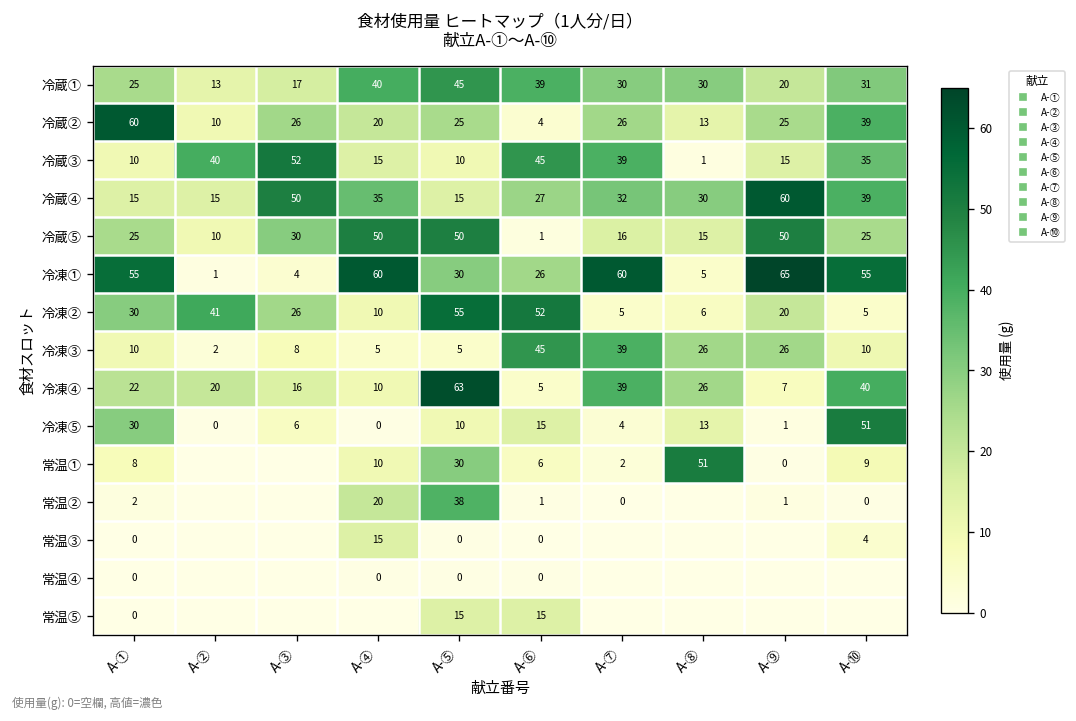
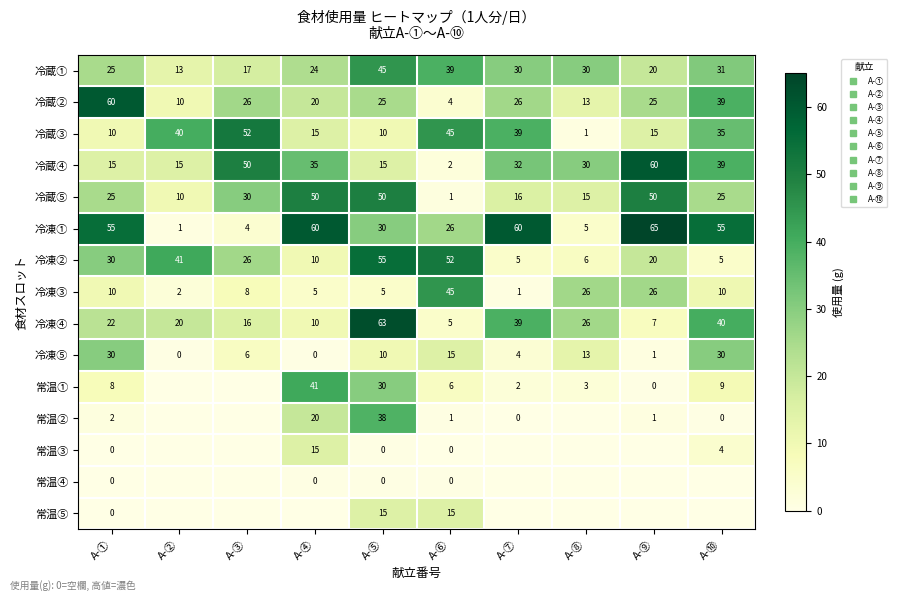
  {
    "冷蔵①": {
      "A-①": 25,
      "A-②": 13,
      "A-③": 17,
-     "A-④": 40,
+     "A-④": 24,
      "A-⑤": 45,
      "A-⑥": 39,
      "A-⑦": 30,
      "A-⑧": 30,
      "A-⑨": 20,
      "A-⑩": 31
    },
    "冷蔵②": {
      "A-①": 60,
      "A-②": 10,
      "A-③": 26,
      "A-④": 20,
      "A-⑤": 25,
      "A-⑥": 4,
      "A-⑦": 26,
      "A-⑧": 13,
      "A-⑨": 25,
      "A-⑩": 39
    },
    "冷蔵③": {
      "A-①": 10,
      "A-②": 40,
      "A-③": 52,
      "A-④": 15,
      "A-⑤": 10,
      "A-⑥": 45,
      "A-⑦": 39,
      "A-⑧": 1,
      "A-⑨": 15,
      "A-⑩": 35
    },
    "冷蔵④": {
      "A-①": 15,
      "A-②": 15,
      "A-③": 50,
      "A-④": 35,
      "A-⑤": 15,
-     "A-⑥": 27,
+     "A-⑥": 2,
      "A-⑦": 32,
      "A-⑧": 30,
      "A-⑨": 60,
      "A-⑩": 39
    },
    "冷蔵⑤": {
      "A-①": 25,
      "A-②": 10,
      "A-③": 30,
      "A-④": 50,
      "A-⑤": 50,
      "A-⑥": 1,
      "A-⑦": 16,
      "A-⑧": 15,
      "A-⑨": 50,
      "A-⑩": 25
    },
    "冷凍①": {
      "A-①": 55,
      "A-②": 1,
      "A-③": 4,
      "A-④": 60,
      "A-⑤": 30,
      "A-⑥": 26,
      "A-⑦": 60,
      "A-⑧": 5,
      "A-⑨": 65,
      "A-⑩": 55
    },
    "冷凍②": {
      "A-①": 30,
      "A-②": 41,
      "A-③": 26,
      "A-④": 10,
      "A-⑤": 55,
      "A-⑥": 52,
      "A-⑦": 5,
      "A-⑧": 6,
      "A-⑨": 20,
      "A-⑩": 5
    },
    "冷凍③": {
      "A-①": 10,
      "A-②": 2,
      "A-③": 8,
      "A-④": 5,
      "A-⑤": 5,
      "A-⑥": 45,
-     "A-⑦": 39,
+     "A-⑦": 1,
      "A-⑧": 26,
      "A-⑨": 26,
      "A-⑩": 10
    },
    "冷凍④": {
      "A-①": 22,
      "A-②": 20,
      "A-③": 16,
      "A-④": 10,
      "A-⑤": 63,
      "A-⑥": 5,
      "A-⑦": 39,
      "A-⑧": 26,
      "A-⑨": 7,
      "A-⑩": 40
    },
    "冷凍⑤": {
      "A-①": 30,
      "A-②": 0,
      "A-③": 6,
      "A-④": 0,
      "A-⑤": 10,
      "A-⑥": 15,
      "A-⑦": 4,
      "A-⑧": 13,
      "A-⑨": 1,
-     "A-⑩": 51
+     "A-⑩": 30
    },
    "常温①": {
      "A-①": 8,
-     "A-④": 10,
+     "A-④": 41,
      "A-⑤": 30,
      "A-⑥": 6,
      "A-⑦": 2,
-     "A-⑧": 51,
+     "A-⑧": 3,
      "A-⑨": 0,
      "A-⑩": 9
    },
    "常温②": {
      "A-①": 2,
      "A-④": 20,
      "A-⑤": 38,
      "A-⑥": 1,
      "A-⑦": 0,
      "A-⑨": 1,
      "A-⑩": 0
    },
    "常温③": {
      "A-①": 0,
      "A-④": 15,
      "A-⑤": 0,
      "A-⑥": 0,
      "A-⑩": 4
    },
    "常温④": {
      "A-①": 0,
      "A-④": 0,
      "A-⑤": 0,
      "A-⑥": 0
    },
    "常温⑤": {
      "A-①": 0,
      "A-⑤": 15,
      "A-⑥": 15
    }
  }
